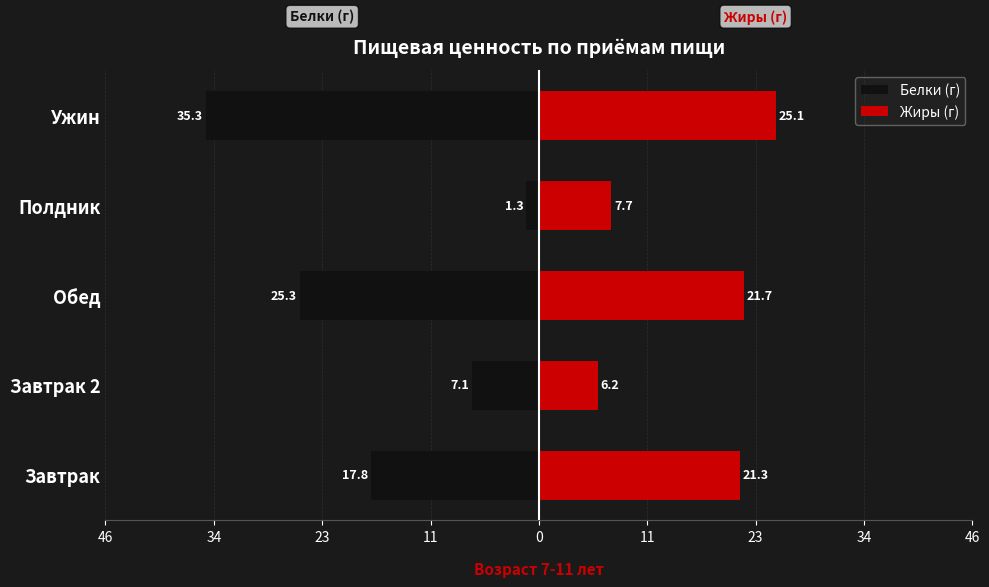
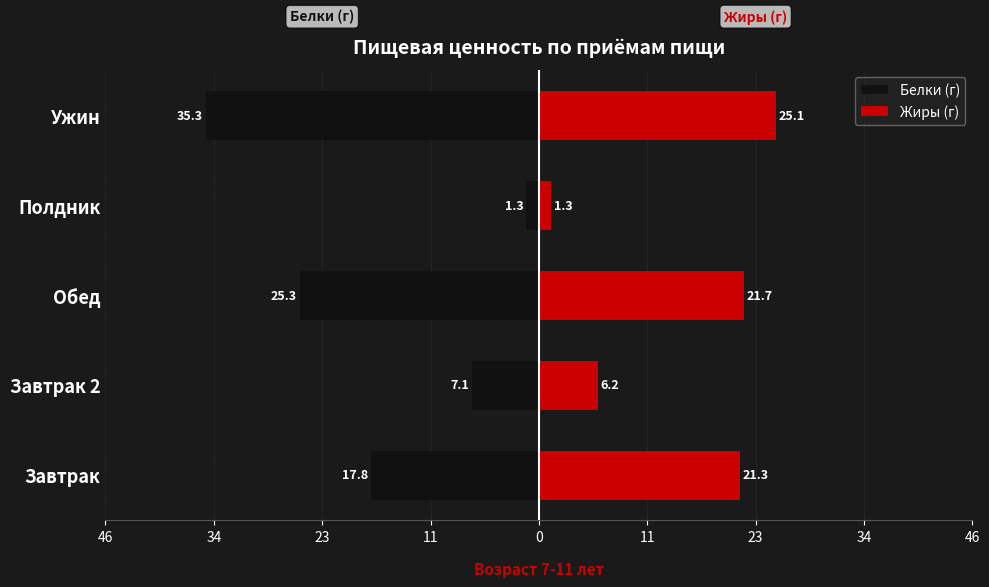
  {
    "Жиры (г)": {
      "Ужин": 25.1,
-     "Полдник": 7.7,
+     "Полдник": 1.3,
      "Обед": 21.7,
      "Завтрак 2": 6.2,
      "Завтрак": 21.3
    }
  }
